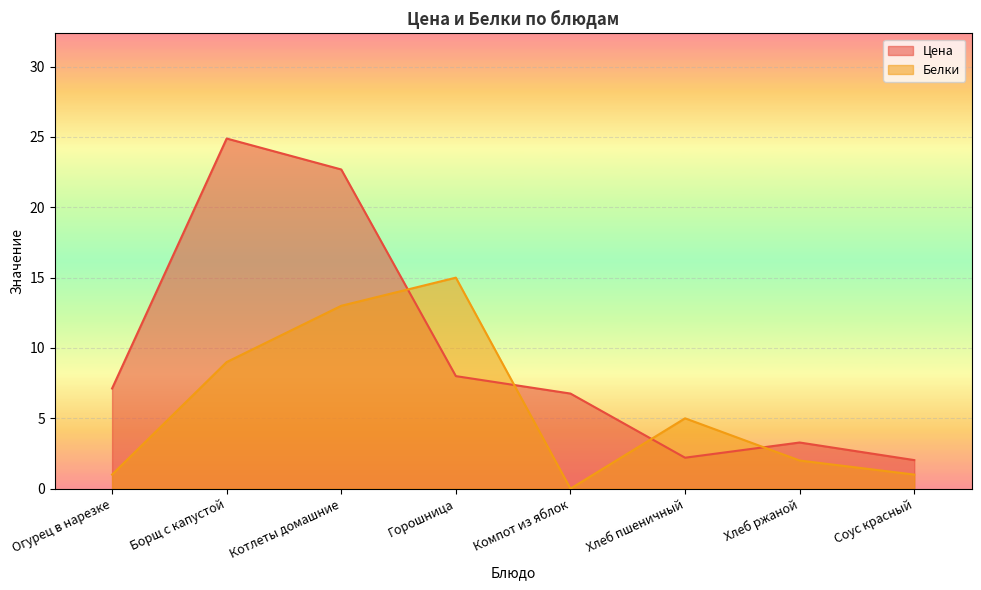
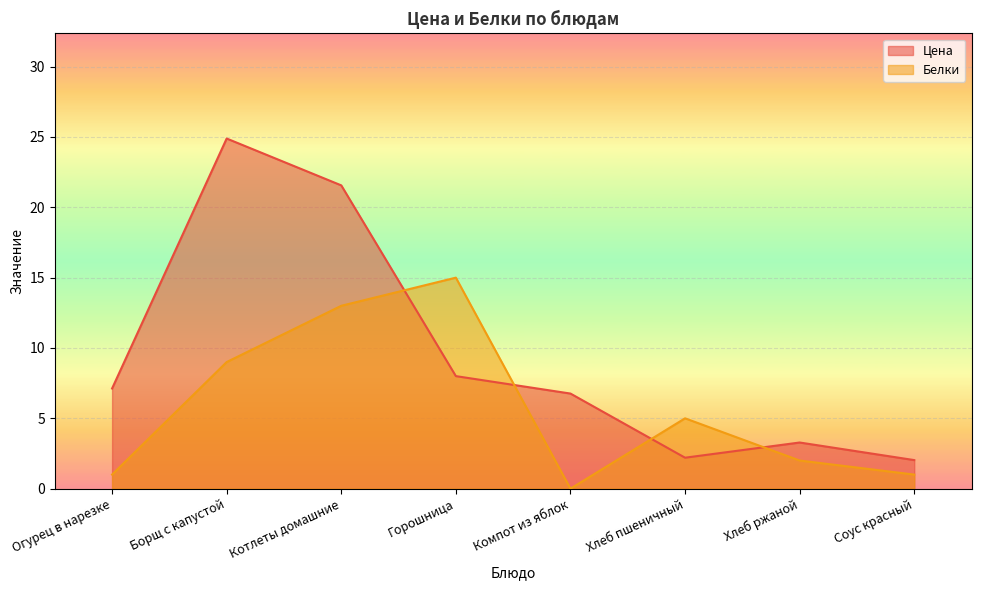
  {
    "Цена": {
      "Огурец в нарезке": 7.1,
      "Борщ с капустой": 24.9,
-     "Котлеты домашние": 22.7,
+     "Котлеты домашние": 21.6,
      "Горошница": 8.0,
      "Компот из яблок": 6.8,
      "Хлеб пшеничный": 2.2,
      "Хлеб ржаной": 3.3,
      "Соус красный": 2.0
    },
    "Белки": {
      "Огурец в нарезке": 1.0,
      "Борщ с капустой": 9.0,
      "Котлеты домашние": 13.0,
      "Горошница": 15.0,
      "Компот из яблок": 0.0,
      "Хлеб пшеничный": 5.0,
      "Хлеб ржаной": 2.0,
      "Соус красный": 1.0
    }
  }
